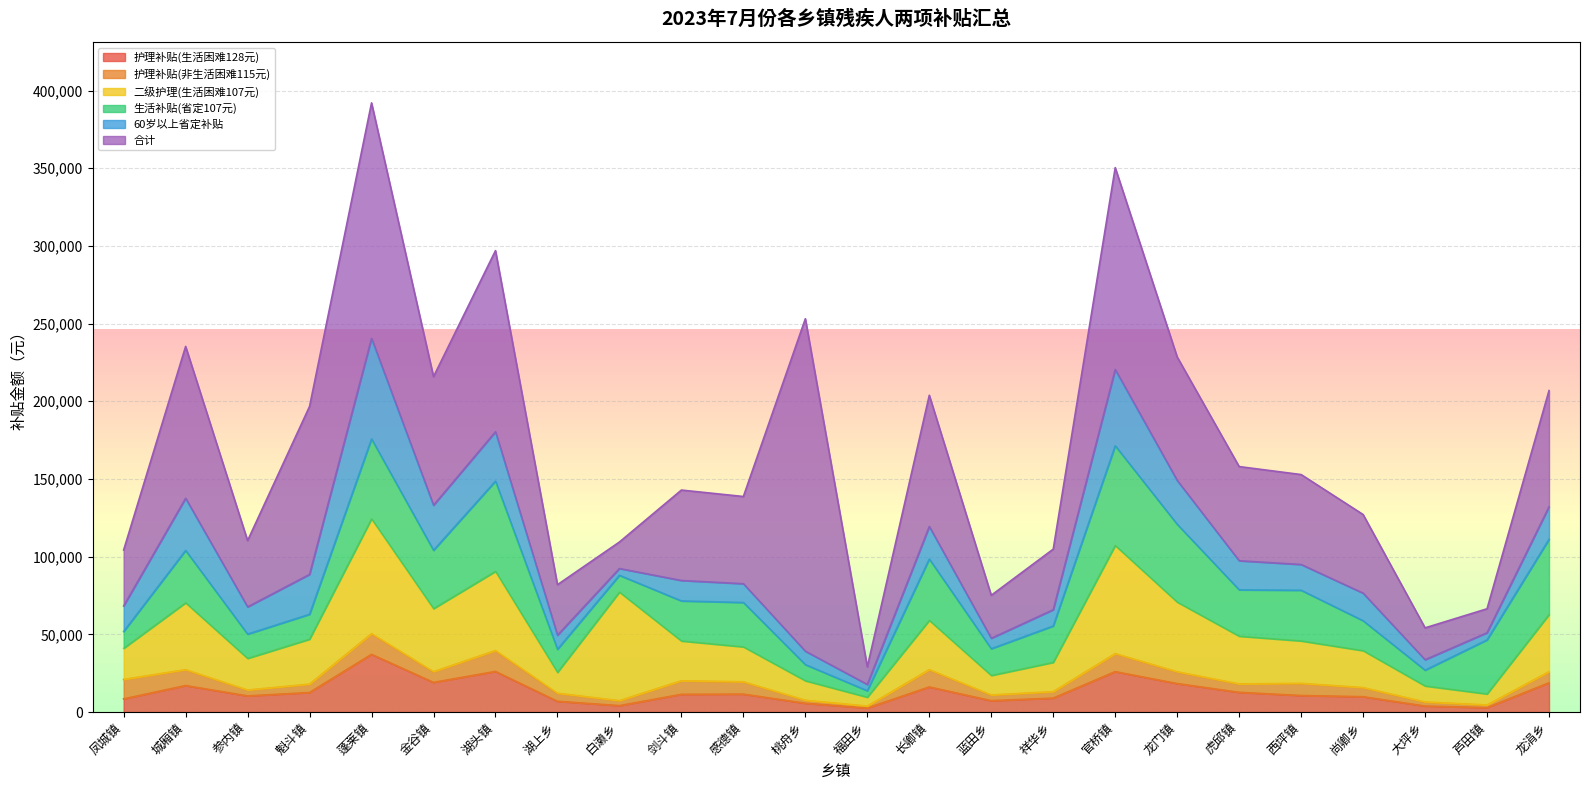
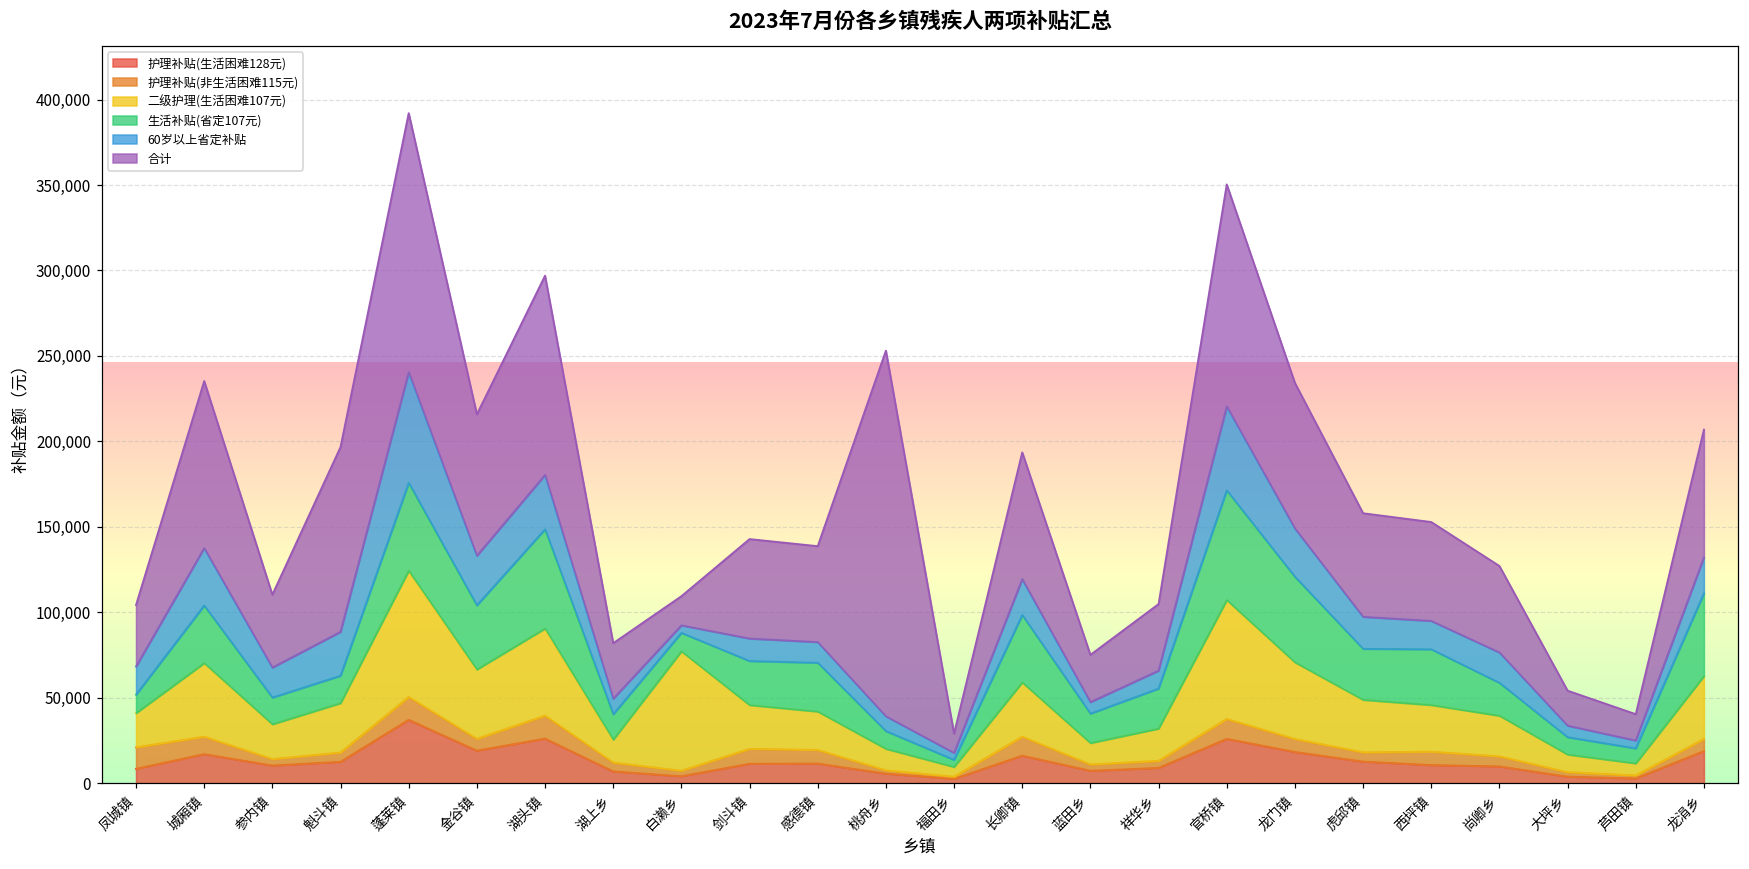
  {
    "二级护理(生活困难107元)": {
      "凤城镇": "20,000",
      "城厢镇": "43,000",
      "参内镇": "20,000",
      "魁斗镇": "29,000",
      "蓬莱镇": "74,000",
      "金谷镇": "41,000",
      "湖头镇": "51,000",
      "湖上乡": "13,000",
      "白濑乡": "70,000",
      "剑斗镇": "26,000",
      "感德镇": "22,000",
      "桃舟乡": "13,000",
      "福田乡": "6,000",
      "长卿镇": "32,000",
      "蓝田乡": "13,000",
      "祥华乡": "19,000",
      "官桥镇": "70,000",
      "龙门镇": "45,000",
      "虎邱镇": "31,000",
      "西坪镇": "27,000",
      "尚卿乡": "24,000",
      "大坪乡": "10,000",
      "芦田镇": "7,000",
      "龙涓乡": "37,000"
    },
    "生活补贴(省定107元)": {
      "凤城镇": "11,000",
      "城厢镇": "34,000",
      "参内镇": "16,000",
      "魁斗镇": "16,000",
      "蓬莱镇": "51,000",
      "金谷镇": "38,000",
      "湖头镇": "58,000",
      "湖上乡": "15,000",
      "白濑乡": "11,000",
      "剑斗镇": "26,000",
      "感德镇": "29,000",
      "桃舟乡": "10,000",
      "福田乡": "4,000",
      "长卿镇": "39,000",
      "蓝田乡": "17,000",
      "祥华乡": "23,000",
      "官桥镇": "64,000",
      "龙门镇": "50,000",
      "虎邱镇": "30,000",
      "西坪镇": "33,000",
      "尚卿乡": "19,000",
      "大坪乡": "10,000",
-     "芦田镇": "35,000",
+     "芦田镇": "9,000",
      "龙涓乡": "48,000"
    },
    "60岁以上省定补贴": {
      "凤城镇": "16,000",
      "城厢镇": "34,000",
      "参内镇": "18,000",
      "魁斗镇": "26,000",
      "蓬莱镇": "65,000",
      "金谷镇": "29,000",
      "湖头镇": "32,000",
      "湖上乡": "9,000",
      "白濑乡": "4,000",
      "剑斗镇": "13,000",
      "感德镇": "12,000",
      "桃舟乡": "9,000",
      "福田乡": "4,000",
      "长卿镇": "21,000",
      "蓝田乡": "7,000",
      "祥华乡": "10,000",
      "官桥镇": "49,000",
      "龙门镇": "28,000",
      "虎邱镇": "19,000",
      "西坪镇": "17,000",
      "尚卿乡": "18,000",
      "大坪乡": "7,000",
      "芦田镇": "5,000",
      "龙涓乡": "21,000"
    },
    "合计": {
      "凤城镇": "36,000",
      "城厢镇": "98,000",
      "参内镇": "43,000",
      "魁斗镇": "108,000",
      "蓬莱镇": "152,000",
      "金谷镇": "83,000",
      "湖头镇": "117,000",
      "湖上乡": "33,000",
      "白濑乡": "17,000",
      "剑斗镇": "58,000",
      "感德镇": "56,000",
      "桃舟乡": "214,000",
      "福田乡": "11,000",
-     "长卿镇": "84,000",
+     "长卿镇": "74,000",
      "蓝田乡": "28,000",
      "祥华乡": "39,000",
      "官桥镇": "130,000",
-     "龙门镇": "79,000",
+     "龙门镇": "85,000",
      "虎邱镇": "61,000",
      "西坪镇": "58,000",
      "尚卿乡": "51,000",
      "大坪乡": "20,000",
      "芦田镇": "15,000",
      "龙涓乡": "75,000"
    }
  }
